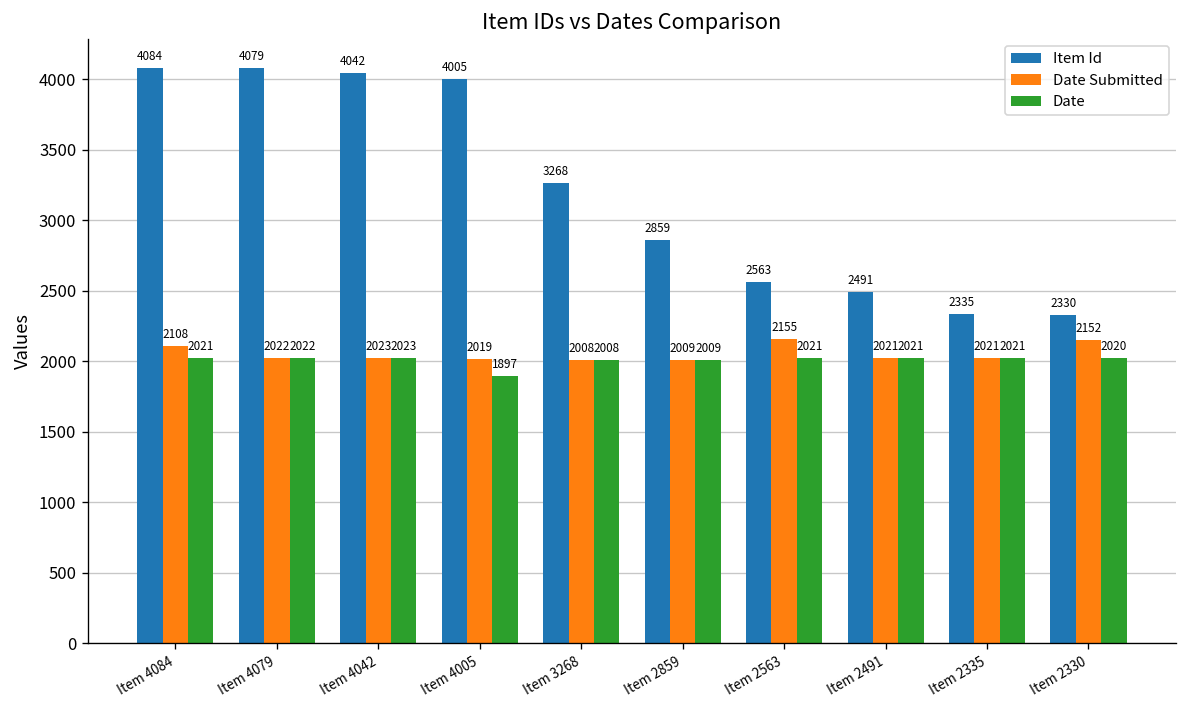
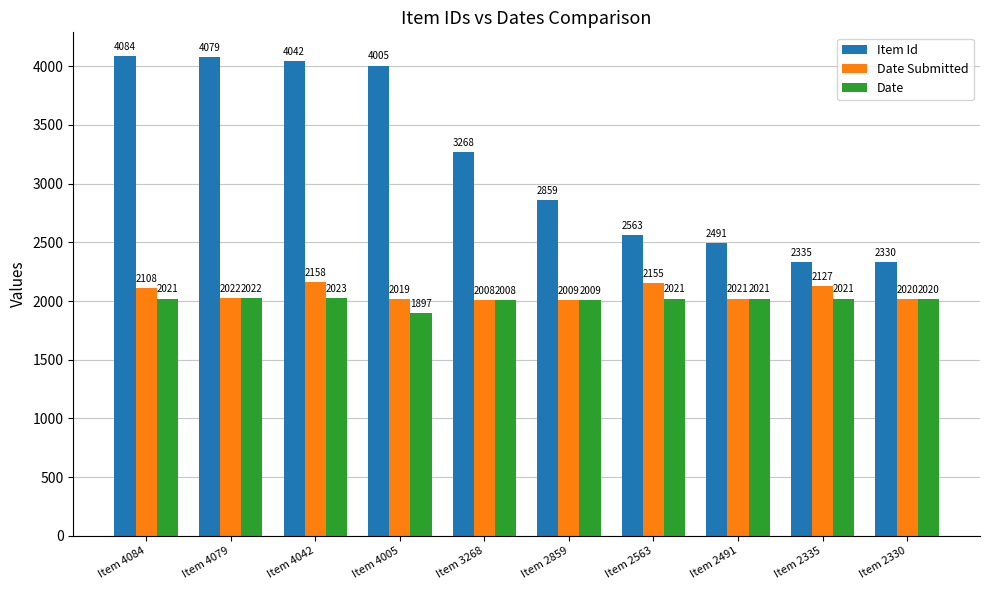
  {
    "Item Id": {
      "Item 4084": 4084,
      "Item 4079": 4079,
      "Item 4042": 4042,
      "Item 4005": 4005,
      "Item 3268": 3268,
      "Item 2859": 2859,
      "Item 2563": 2563,
      "Item 2491": 2491,
      "Item 2335": 2335,
      "Item 2330": 2330
    },
    "Date Submitted": {
      "Item 4084": 2108,
      "Item 4079": 2022,
-     "Item 4042": 2023,
+     "Item 4042": 2158,
      "Item 4005": 2019,
      "Item 3268": 2008,
      "Item 2859": 2009,
      "Item 2563": 2155,
      "Item 2491": 2021,
-     "Item 2335": 2021,
-     "Item 2330": 2152
+     "Item 2335": 2127,
+     "Item 2330": 2020
    },
    "Date": {
      "Item 4084": 2021,
      "Item 4079": 2022,
      "Item 4042": 2023,
      "Item 4005": 1897,
      "Item 3268": 2008,
      "Item 2859": 2009,
      "Item 2563": 2021,
      "Item 2491": 2021,
      "Item 2335": 2021,
      "Item 2330": 2020
    }
  }
